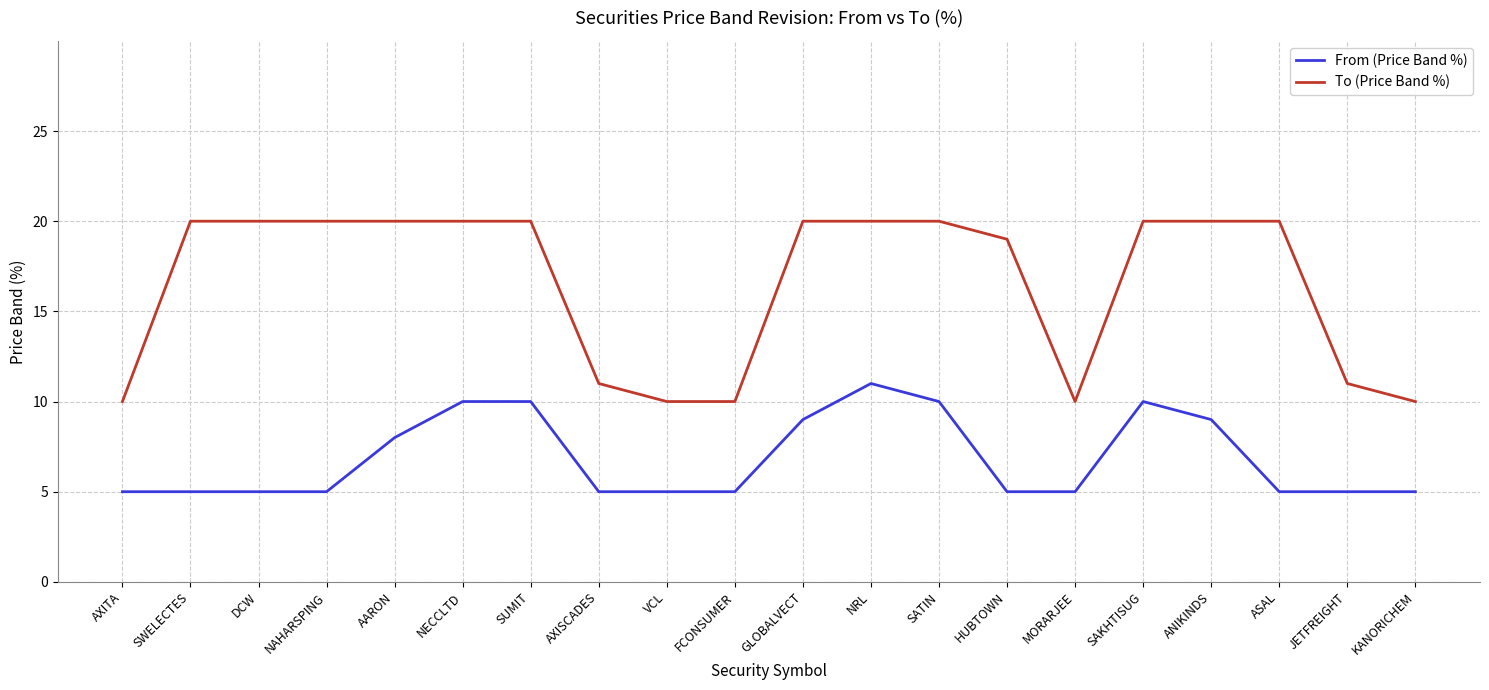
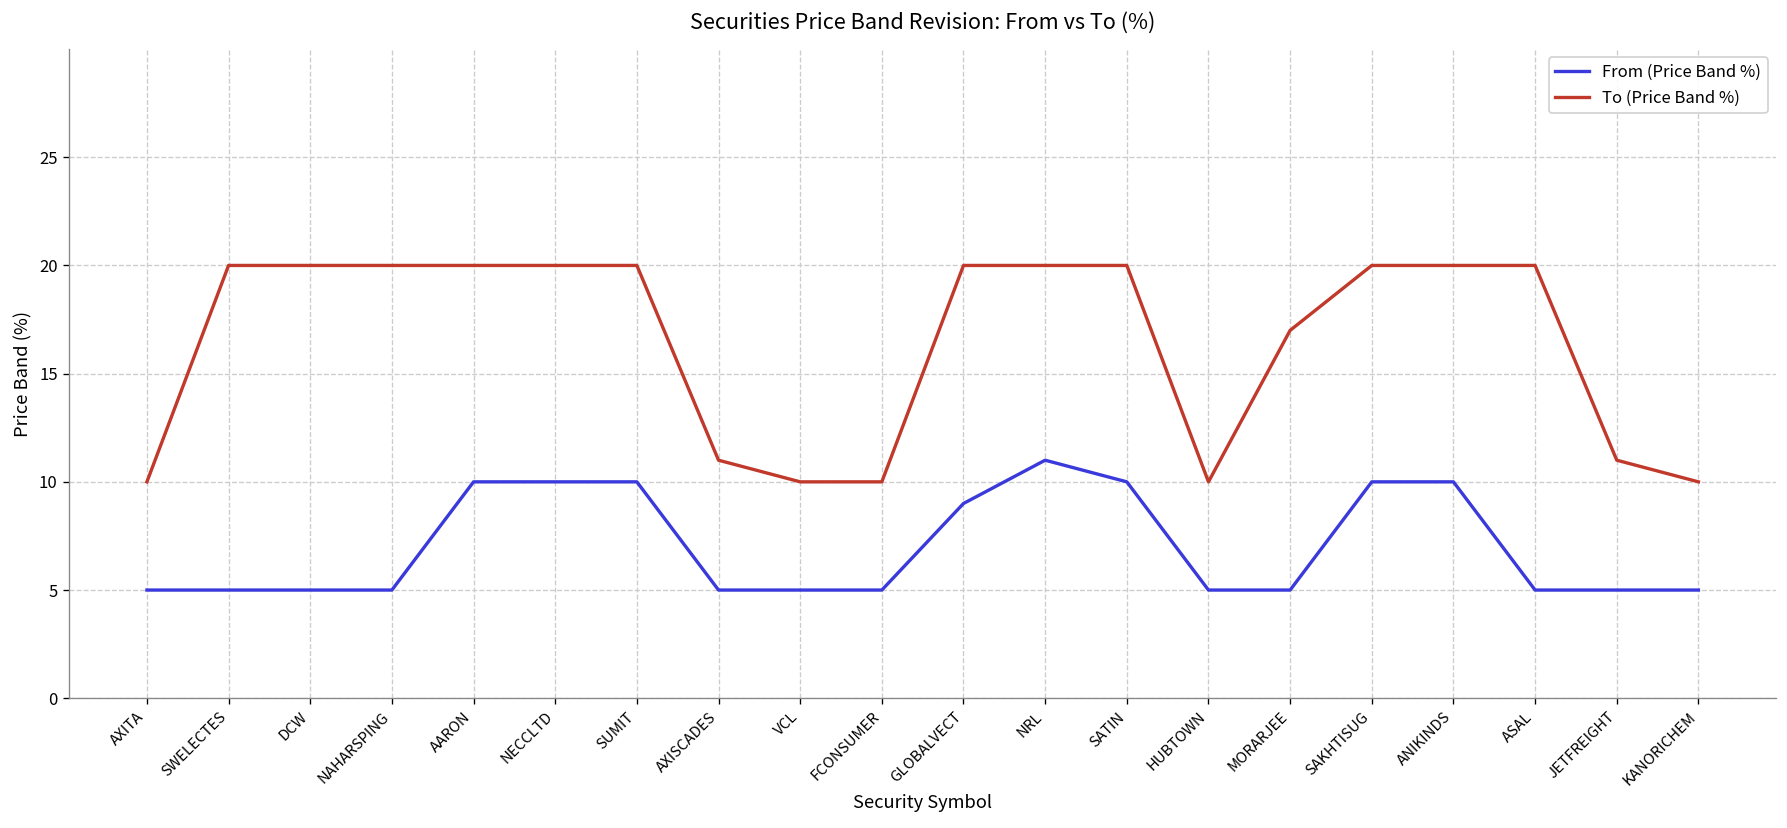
  {
    "From (Price Band %)": {
      "AXITA": 5,
      "SWELECTES": 5,
      "DCW": 5,
      "NAHARSPING": 5,
-     "AARON": 8,
+     "AARON": 10,
      "NECCLTD": 10,
      "SUMIT": 10,
      "AXISCADES": 5,
      "VCL": 5,
      "FCONSUMER": 5,
      "GLOBALVECT": 9,
      "NRL": 11,
      "SATIN": 10,
      "HUBTOWN": 5,
      "MORARJEE": 5,
      "SAKHTISUG": 10,
-     "ANIKINDS": 9,
+     "ANIKINDS": 10,
      "ASAL": 5,
      "JETFREIGHT": 5,
      "KANORICHEM": 5
    },
    "To (Price Band %)": {
      "AXITA": 10,
      "SWELECTES": 20,
      "DCW": 20,
      "NAHARSPING": 20,
      "AARON": 20,
      "NECCLTD": 20,
      "SUMIT": 20,
      "AXISCADES": 11,
      "VCL": 10,
      "FCONSUMER": 10,
      "GLOBALVECT": 20,
      "NRL": 20,
      "SATIN": 20,
-     "HUBTOWN": 19,
-     "MORARJEE": 10,
+     "HUBTOWN": 10,
+     "MORARJEE": 17,
      "SAKHTISUG": 20,
      "ANIKINDS": 20,
      "ASAL": 20,
      "JETFREIGHT": 11,
      "KANORICHEM": 10
    }
  }
